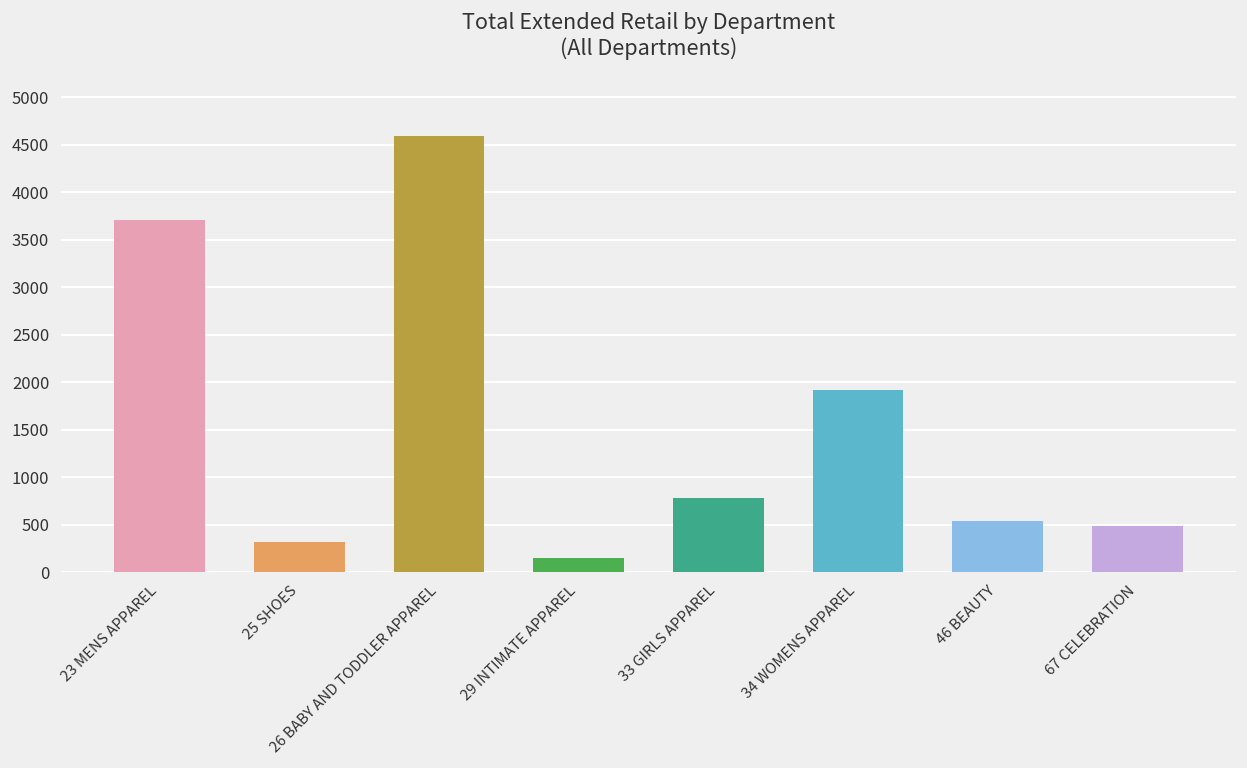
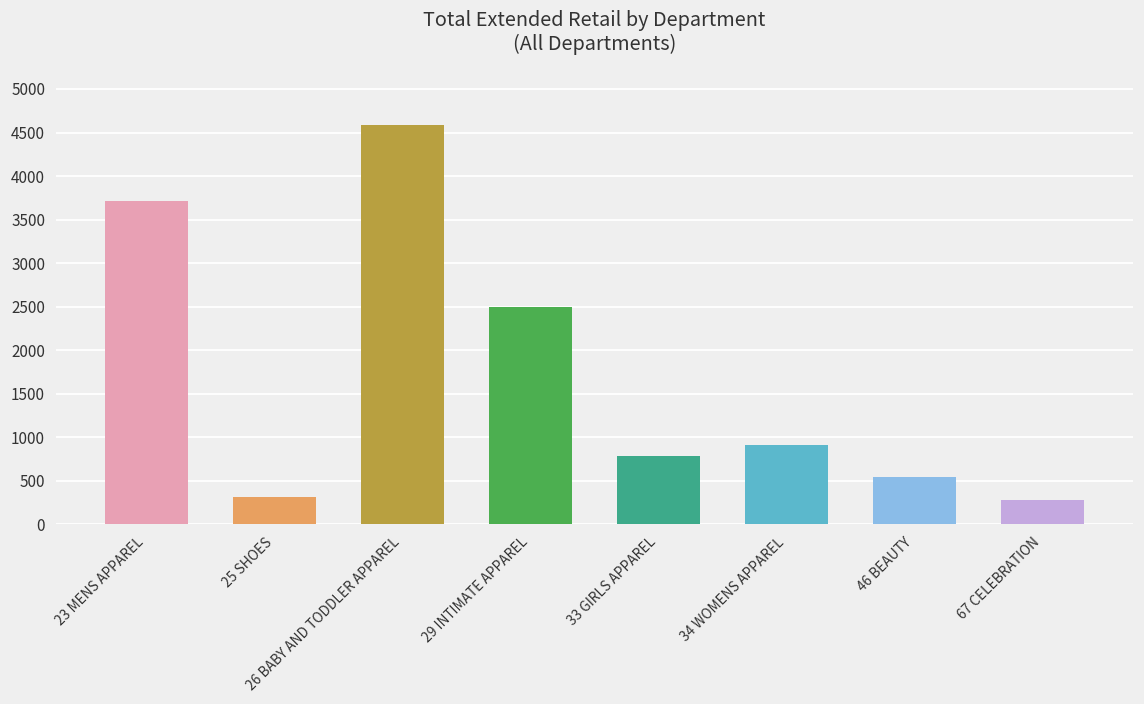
  {
    "23 MENS APPAREL": 3700,
    "25 SHOES": 300,
    "26 BABY AND TODDLER APPAREL": 4600,
-   "29 INTIMATE APPAREL": 100,
+   "29 INTIMATE APPAREL": 2500,
    "33 GIRLS APPAREL": 800,
-   "34 WOMENS APPAREL": 1900,
+   "34 WOMENS APPAREL": 900,
    "46 BEAUTY": 500,
-   "67 CELEBRATION": 500
+   "67 CELEBRATION": 300
  }
